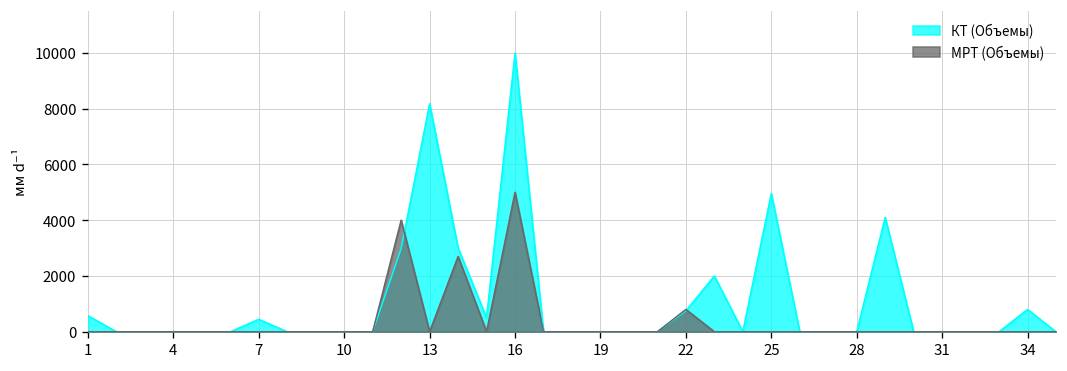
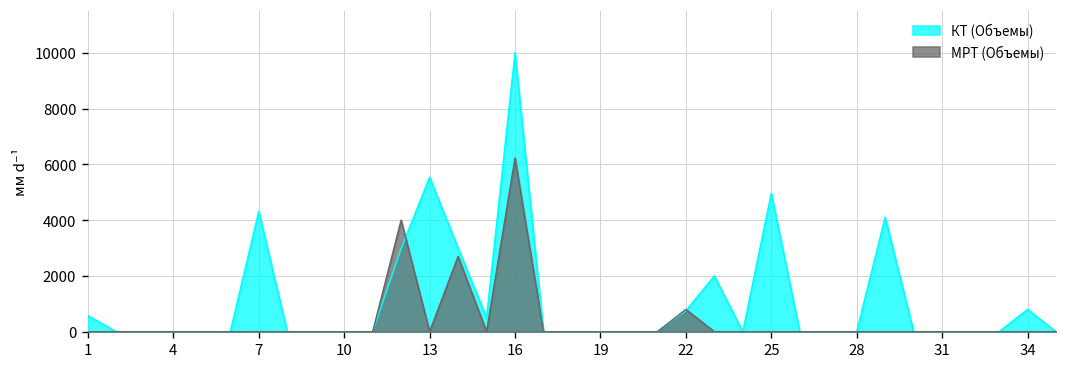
  {
    "КТ (Объемы)": {
      "1": 600,
-     "7": 400,
-     "13": 8200,
+     "7": 4300,
+     "13": 5500,
      "16": 10000,
      "25": 5000,
      "34": 800
    },
    "МРТ (Объемы)": {
      "1": 0,
      "7": 0,
      "13": 0,
-     "16": 5000,
+     "16": 6200,
      "25": 0,
      "34": 0
    }
  }
